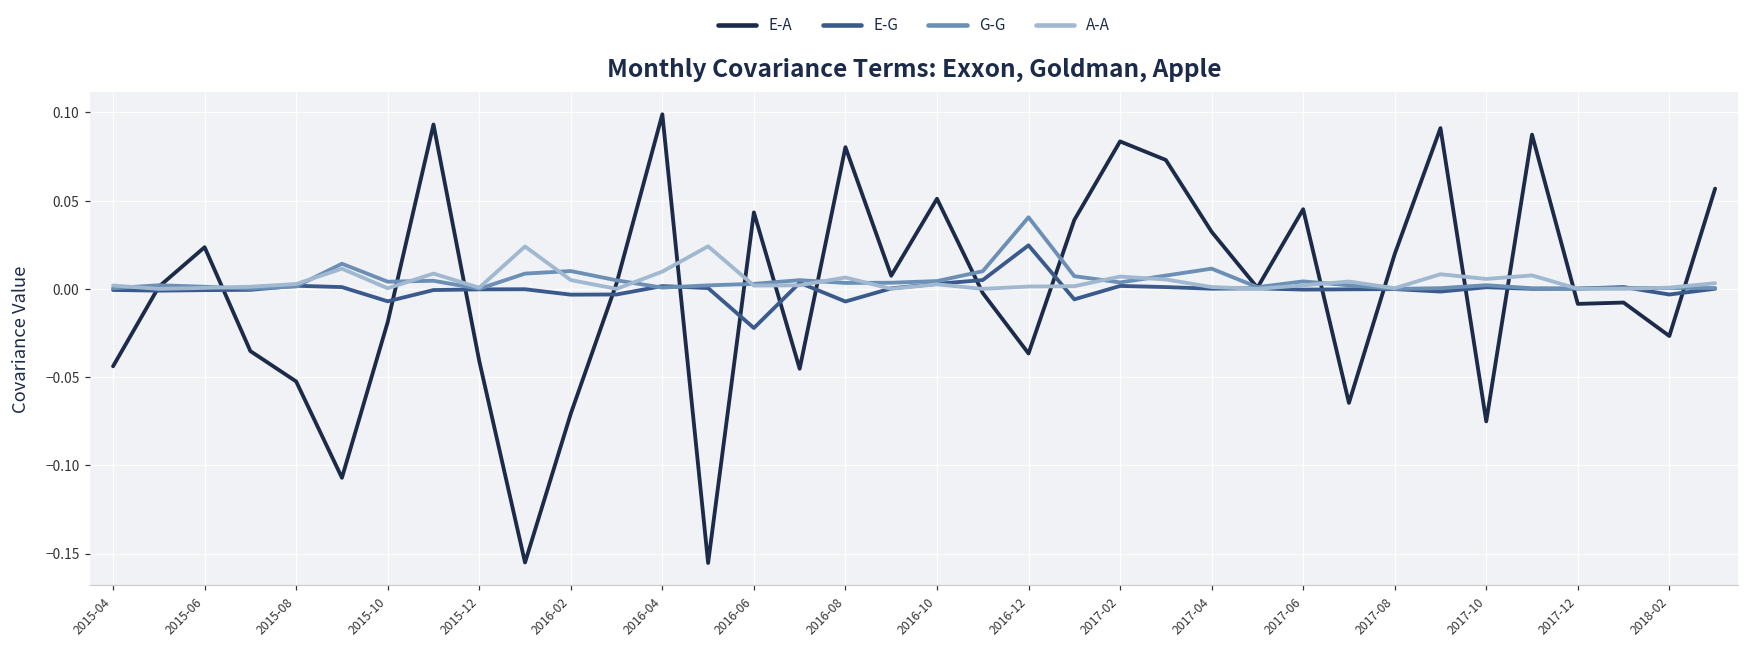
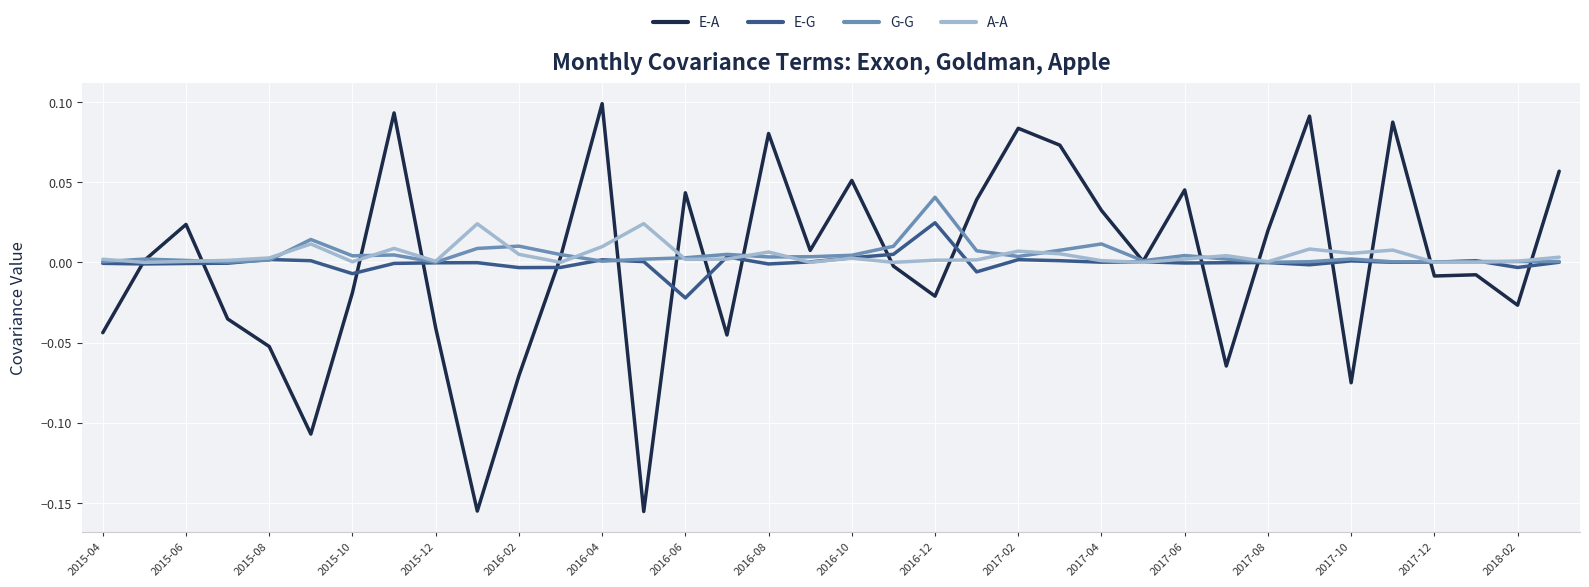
  {
    "E-A": {
      "2015-04": -0.044,
      "2015-06": 0.024,
      "2015-08": -0.052,
      "2015-10": -0.019,
      "2015-12": -0.041,
      "2016-02": -0.071,
      "2016-04": 0.099,
      "2016-06": 0.043,
      "2016-08": 0.080,
      "2016-10": 0.051,
-     "2016-12": -0.037,
+     "2016-12": -0.021,
      "2017-02": 0.084,
      "2017-04": 0.032,
      "2017-06": 0.045,
      "2017-08": 0.020,
      "2017-10": -0.075,
      "2017-12": -0.009,
      "2018-02": -0.027
    },
    "E-G": {
      "2015-10": -0.007,
      "2016-02": -0.003,
      "2016-06": -0.022,
-     "2016-08": -0.007,
+     "2016-08": -0.001,
      "2016-12": 0.025,
      "2017-02": 0.002,
      "2017-06": 0.000,
      "2018-02": -0.003
    },
    "G-G": {
      "2015-10": 0.004,
      "2016-02": 0.010,
      "2016-08": 0.003,
      "2016-12": 0.041,
      "2017-02": 0.004,
      "2017-04": 0.011,
      "2017-06": 0.004
    },
    "A-A": {
      "2015-10": 0.000,
      "2016-02": 0.005,
      "2016-04": 0.010,
      "2016-08": 0.006,
      "2016-12": 0.001,
      "2017-02": 0.007,
      "2017-06": 0.002,
      "2017-10": 0.006
    }
  }
